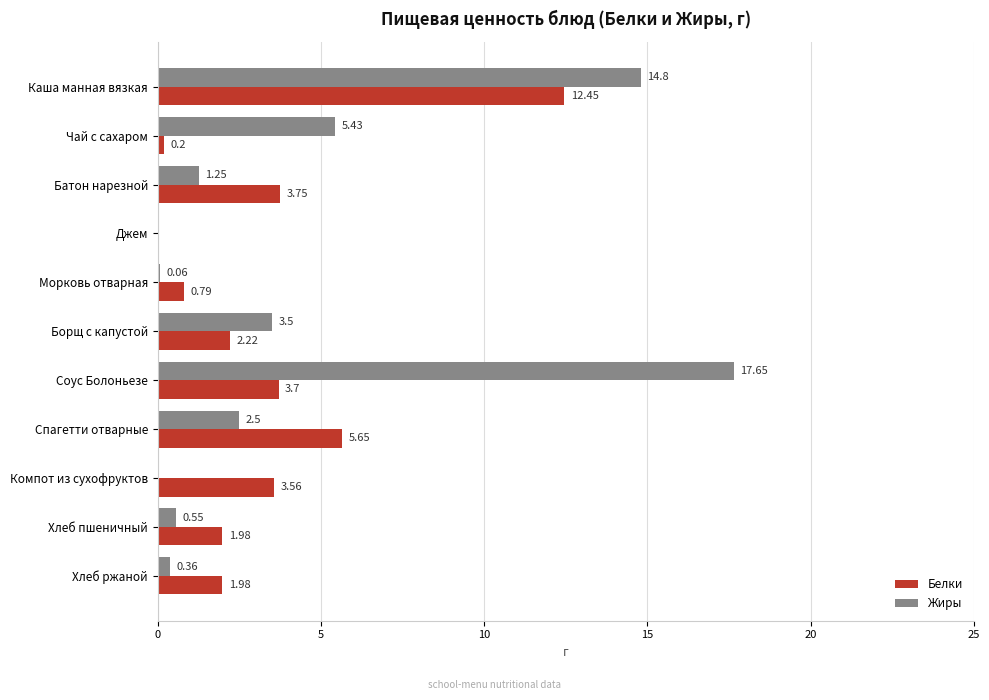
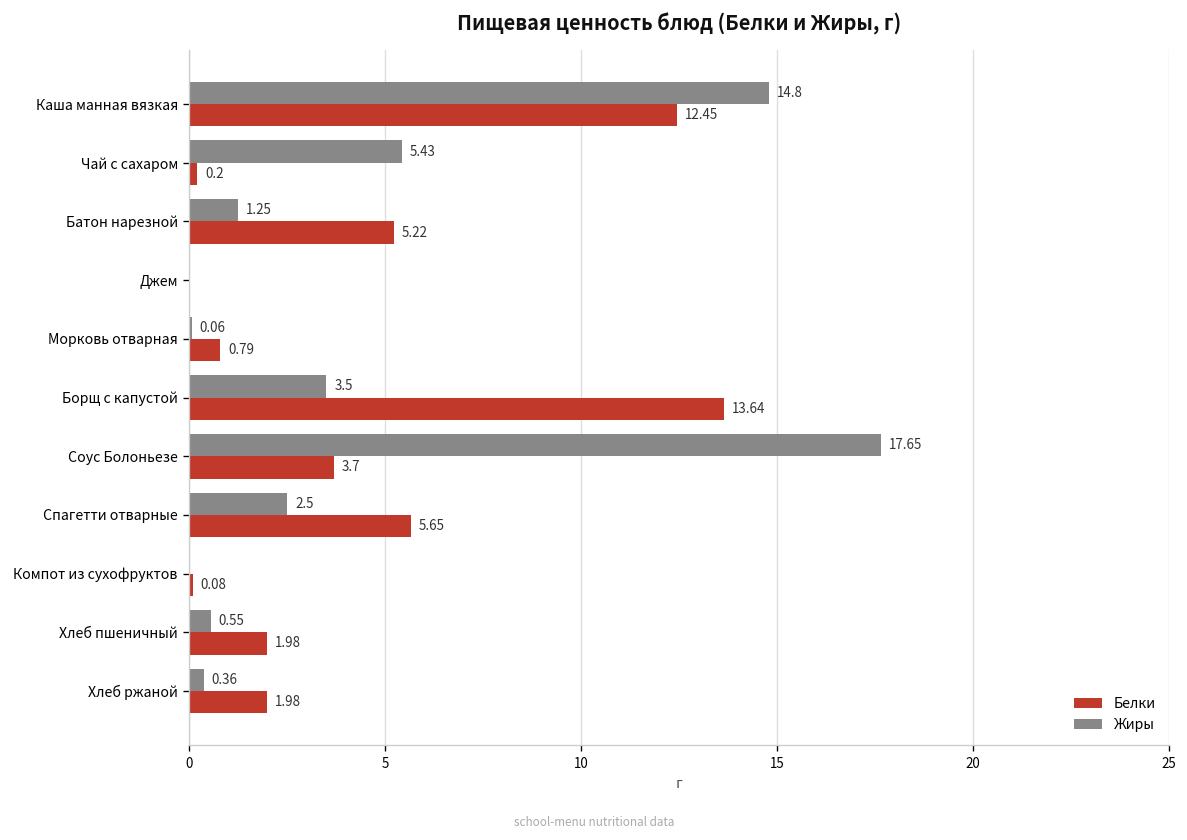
  {
    "Белки": {
      "Каша манная вязкая": 12.45,
      "Чай с сахаром": 0.2,
-     "Батон нарезной": 3.75,
+     "Батон нарезной": 5.22,
      "Морковь отварная": 0.79,
-     "Борщ с капустой": 2.22,
+     "Борщ с капустой": 13.64,
      "Соус Болоньезе": 3.7,
      "Спагетти отварные": 5.65,
-     "Компот из сухофруктов": 3.56,
+     "Компот из сухофруктов": 0.08,
      "Хлеб пшеничный": 1.98,
      "Хлеб ржаной": 1.98
    },
    "Жиры": {
      "Каша манная вязкая": 14.8,
      "Чай с сахаром": 5.43,
      "Батон нарезной": 1.25,
      "Морковь отварная": 0.06,
      "Борщ с капустой": 3.5,
      "Соус Болоньезе": 17.65,
      "Спагетти отварные": 2.5,
      "Хлеб пшеничный": 0.55,
      "Хлеб ржаной": 0.36
    }
  }
